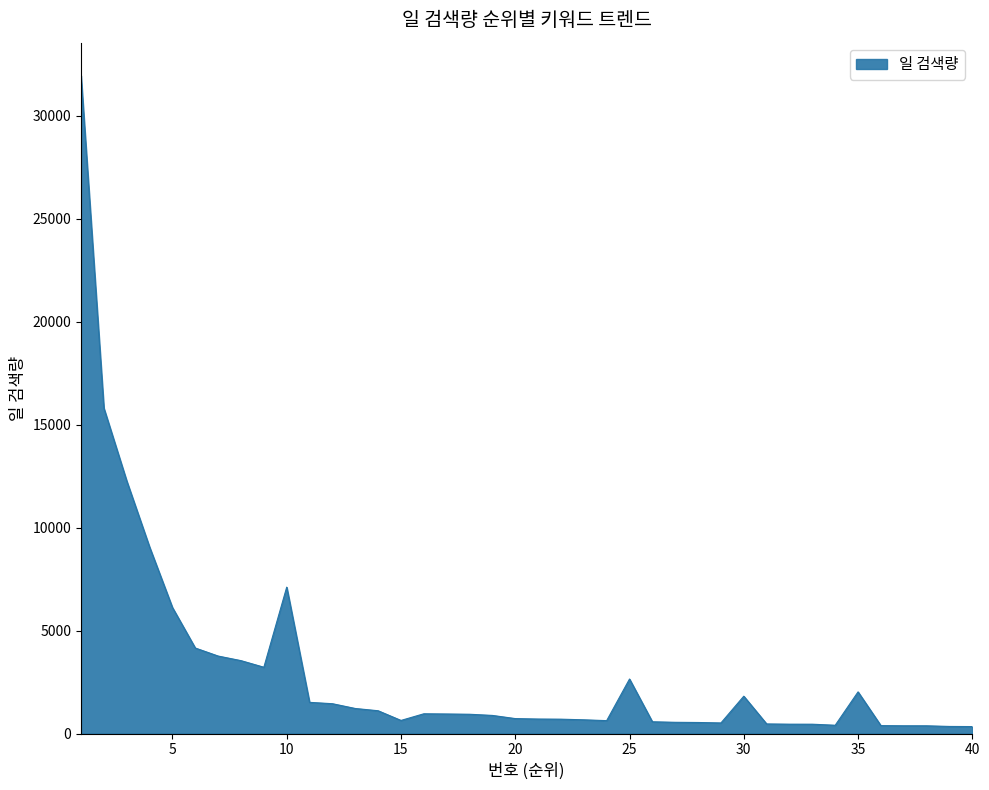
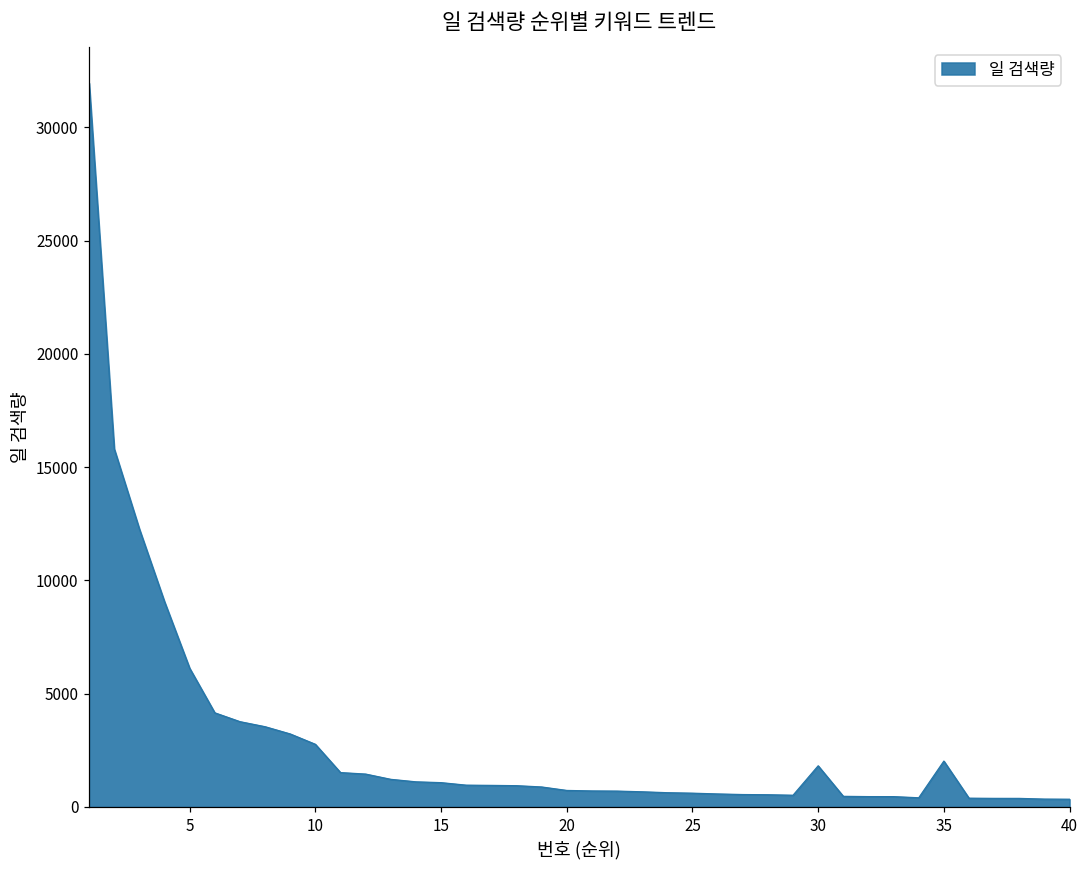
  {
    "5": 6100,
-   "10": 7100,
-   "15": 600,
+   "10": 2800,
+   "15": 1100,
    "20": 700,
-   "25": 2600,
+   "25": 600,
    "30": 1800,
    "35": 2000,
    "40": 300
  }
